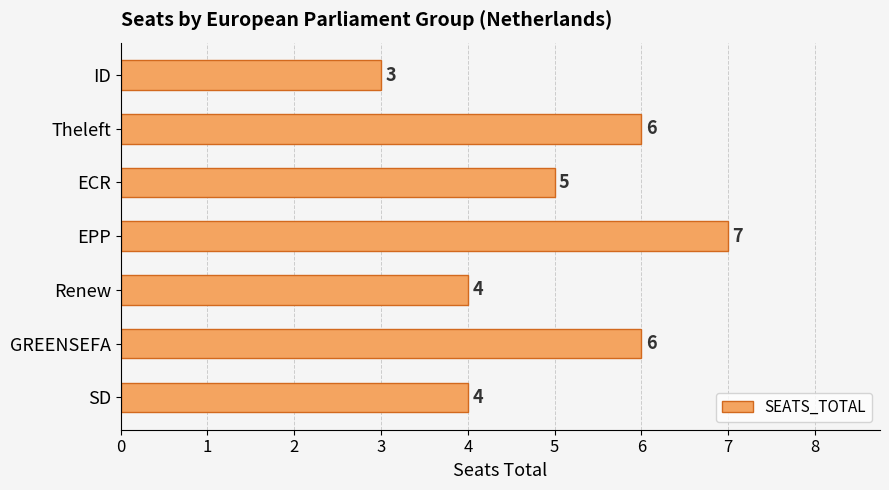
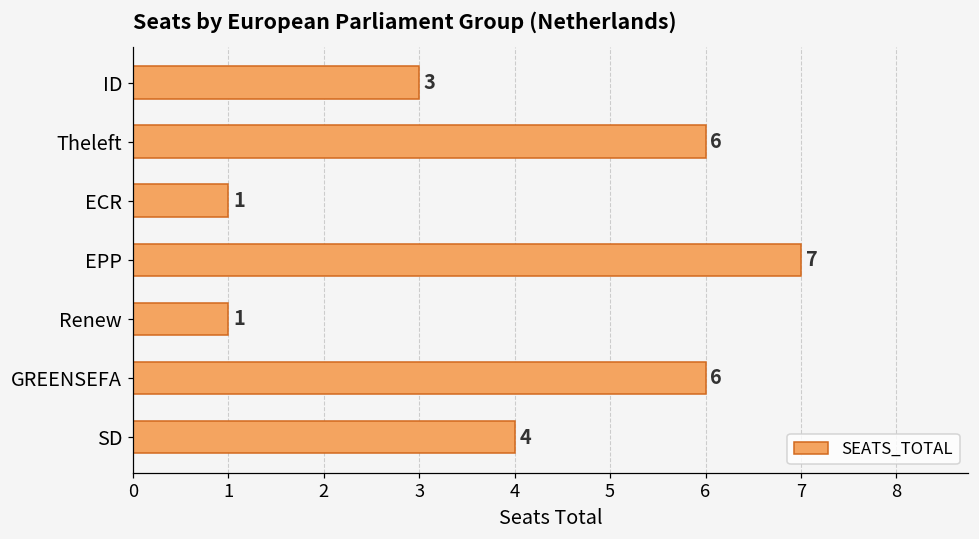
  {
    "ID": 3,
    "Theleft": 6,
-   "ECR": 5,
+   "ECR": 1,
    "EPP": 7,
-   "Renew": 4,
+   "Renew": 1,
    "GREENSEFA": 6,
    "SD": 4
  }
